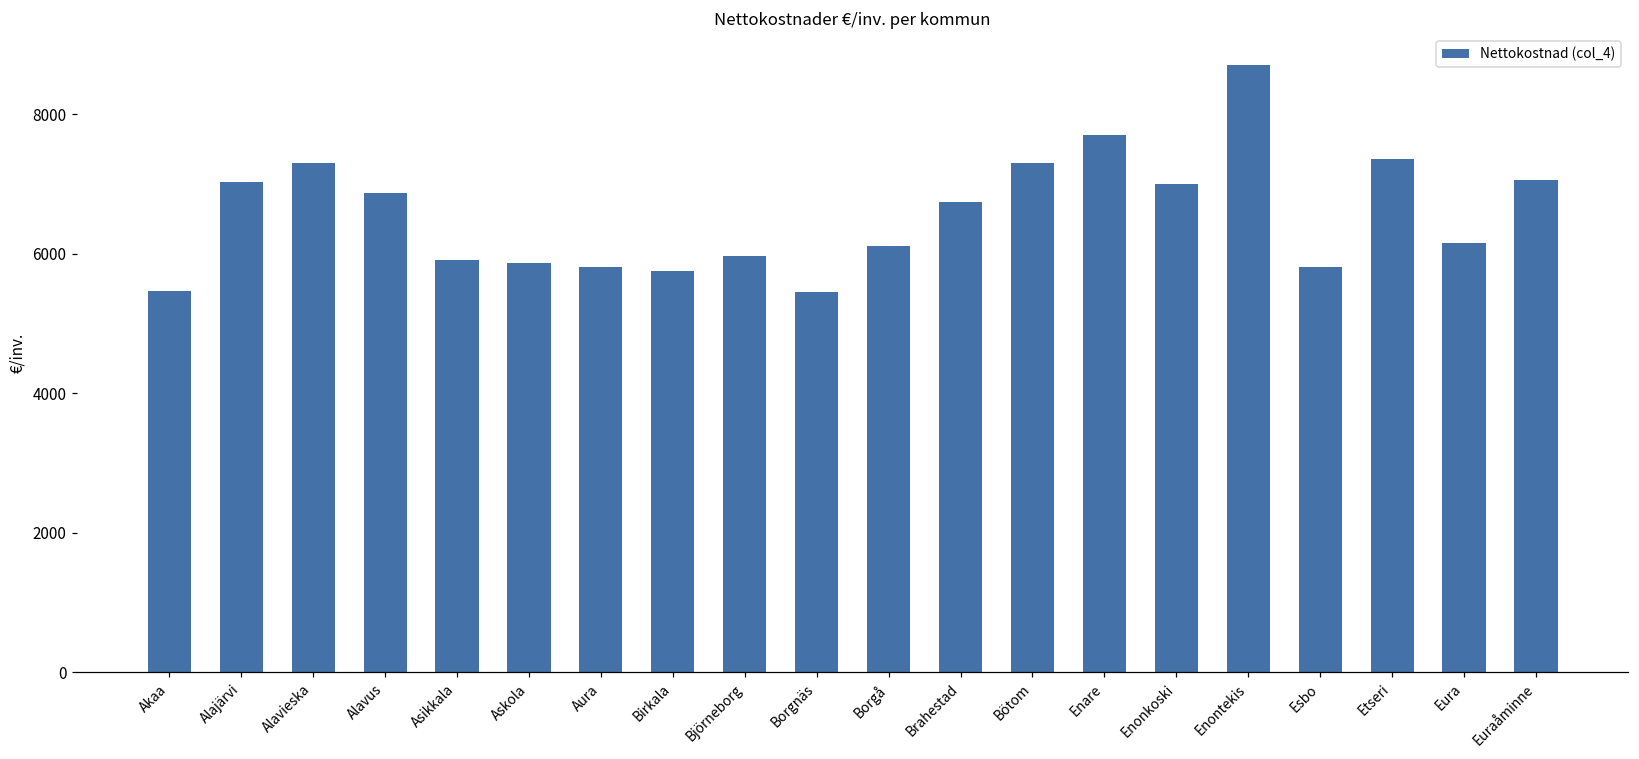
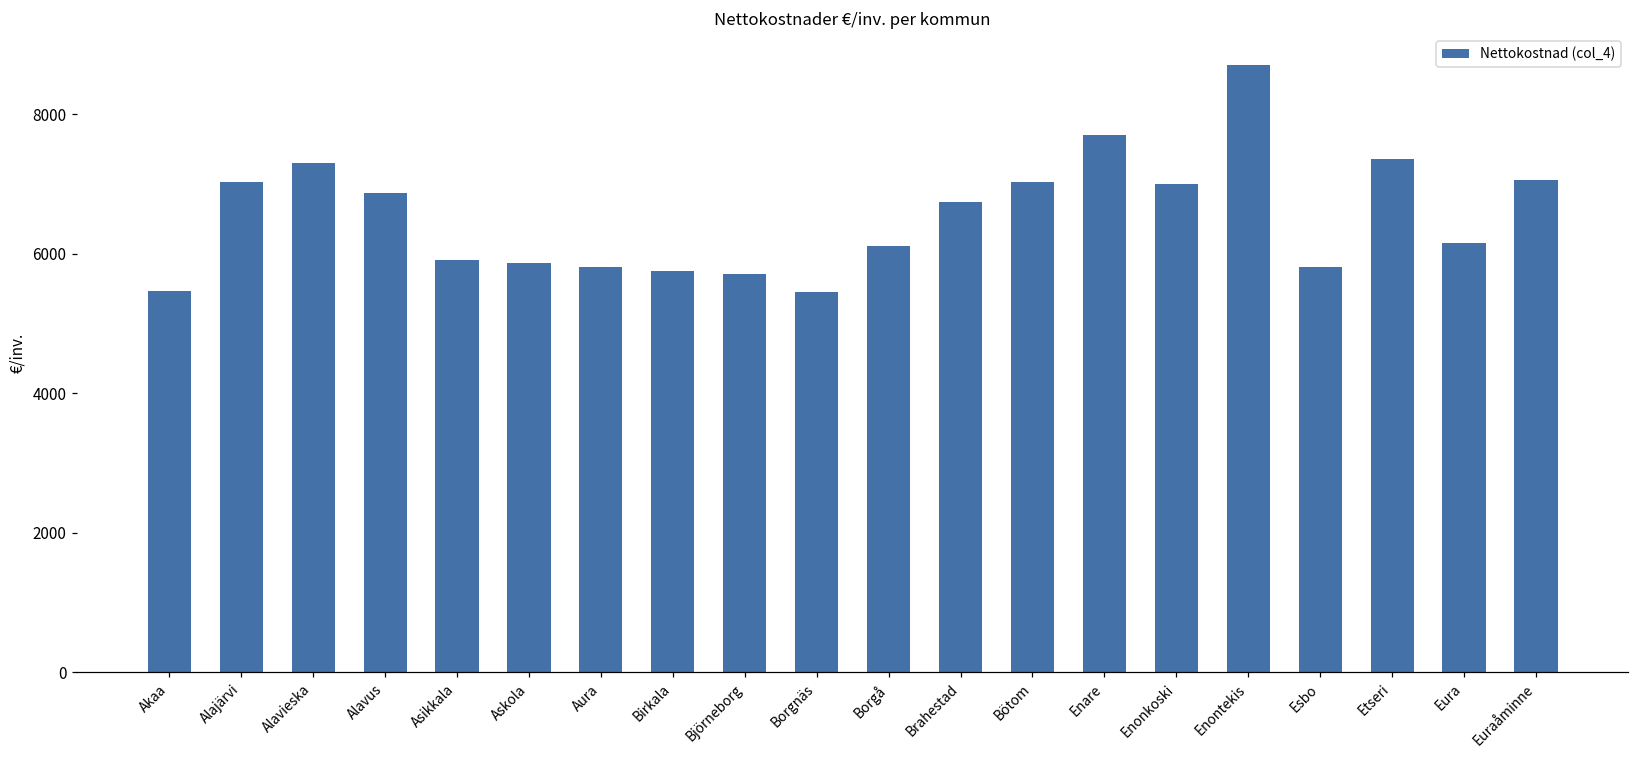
  {
    "Akaa": 5500,
    "Alajärvi": 7000,
    "Alavieska": 7300,
    "Alavus": 6900,
    "Asikkala": 5900,
    "Askola": 5900,
    "Aura": 5800,
    "Birkala": 5800,
-   "Björneborg": 6000,
+   "Björneborg": 5700,
    "Borgnäs": 5400,
    "Borgå": 6100,
    "Brahestad": 6700,
-   "Bötom": 7300,
+   "Bötom": 7000,
    "Enare": 7700,
    "Enonkoski": 7000,
    "Enontekis": 8700,
    "Esbo": 5800,
    "Etseri": 7400,
    "Eura": 6200,
    "Euraåminne": 7100
  }
